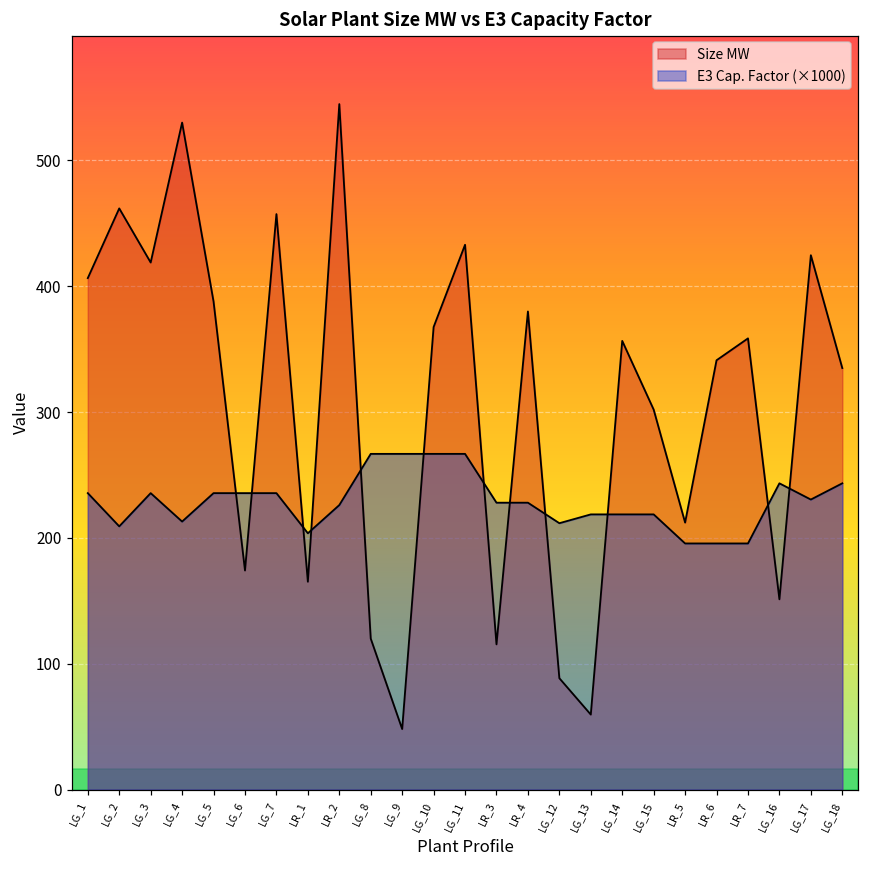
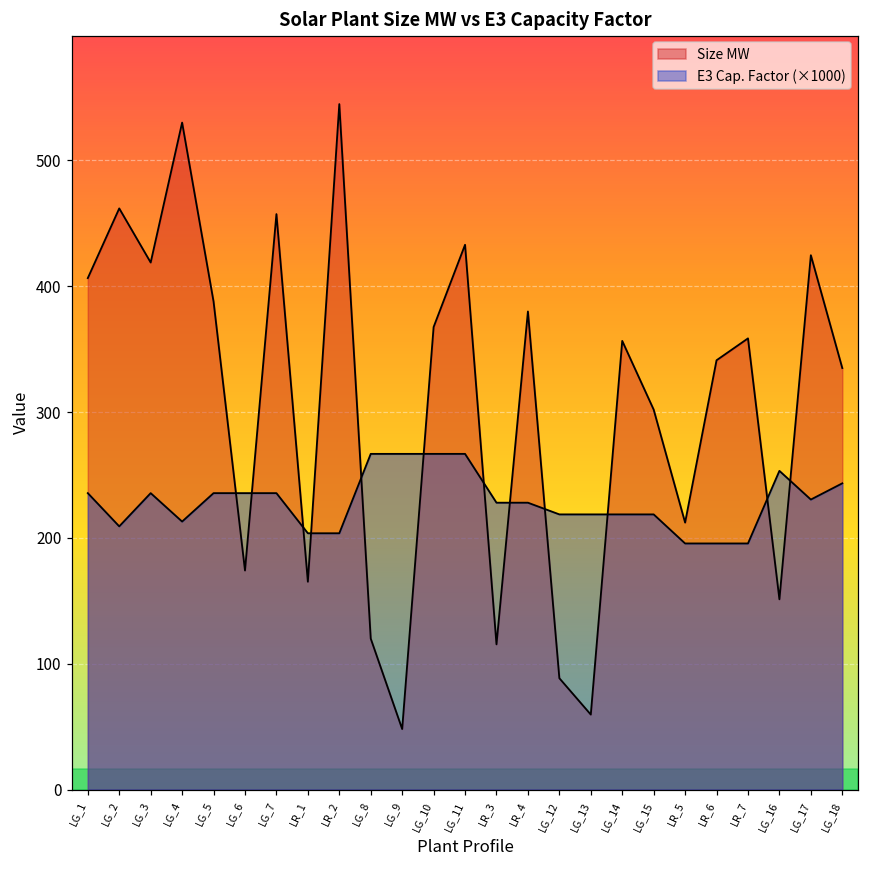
  {
    "Size MW": {
      "LG_1": 407,
      "LG_2": 462,
      "LG_3": 419,
      "LG_4": 530,
      "LG_5": 388,
      "LG_6": 174,
      "LG_7": 457,
      "LR_1": 165,
      "LR_2": 545,
      "LG_8": 120,
      "LG_9": 48,
      "LG_10": 368,
      "LG_11": 433,
      "LR_3": 115,
      "LR_4": 380,
      "LG_12": 89,
      "LG_13": 60,
      "LG_14": 357,
      "LG_15": 302,
      "LR_5": 212,
      "LR_6": 341,
      "LR_7": 359,
      "LG_16": 151,
      "LG_17": 425,
      "LG_18": 335
    },
    "E3 Cap. Factor (×1000)": {
      "LG_1": 236,
      "LG_2": 209,
      "LG_3": 236,
      "LG_4": 213,
      "LG_5": 236,
      "LG_6": 236,
      "LG_7": 236,
      "LR_1": 204,
-     "LR_2": 226,
+     "LR_2": 204,
      "LG_8": 267,
      "LG_9": 267,
      "LG_10": 267,
      "LG_11": 267,
      "LR_3": 228,
      "LR_4": 228,
-     "LG_12": 212,
+     "LG_12": 219,
      "LG_13": 219,
      "LG_14": 219,
      "LG_15": 219,
      "LR_5": 196,
      "LR_6": 196,
      "LR_7": 196,
-     "LG_16": 243,
+     "LG_16": 253,
      "LG_17": 231,
      "LG_18": 243
    }
  }
